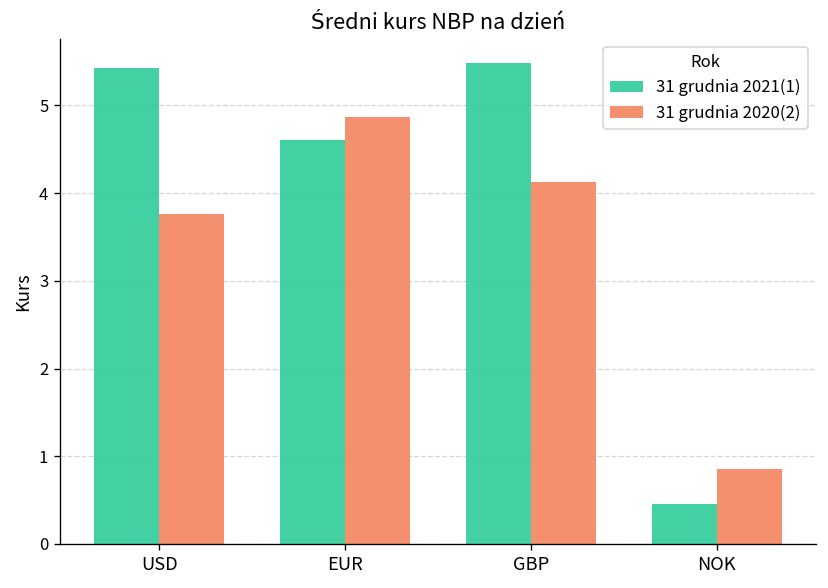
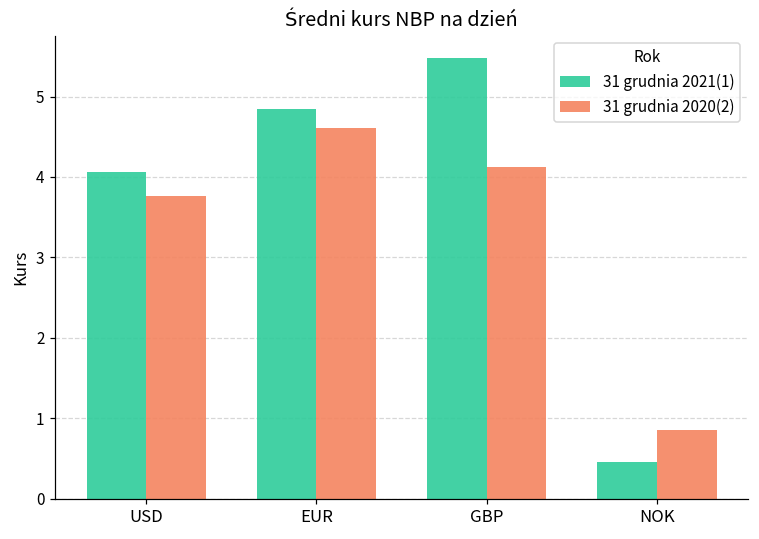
  {
    "31 grudnia 2021(1)": {
-     "USD": 5.4,
-     "EUR": 4.6,
+     "USD": 4.1,
+     "EUR": 4.8,
      "GBP": 5.5,
      "NOK": 0.5
    },
    "31 grudnia 2020(2)": {
      "USD": 3.8,
-     "EUR": 4.9,
+     "EUR": 4.6,
      "GBP": 4.1,
      "NOK": 0.9
    }
  }
